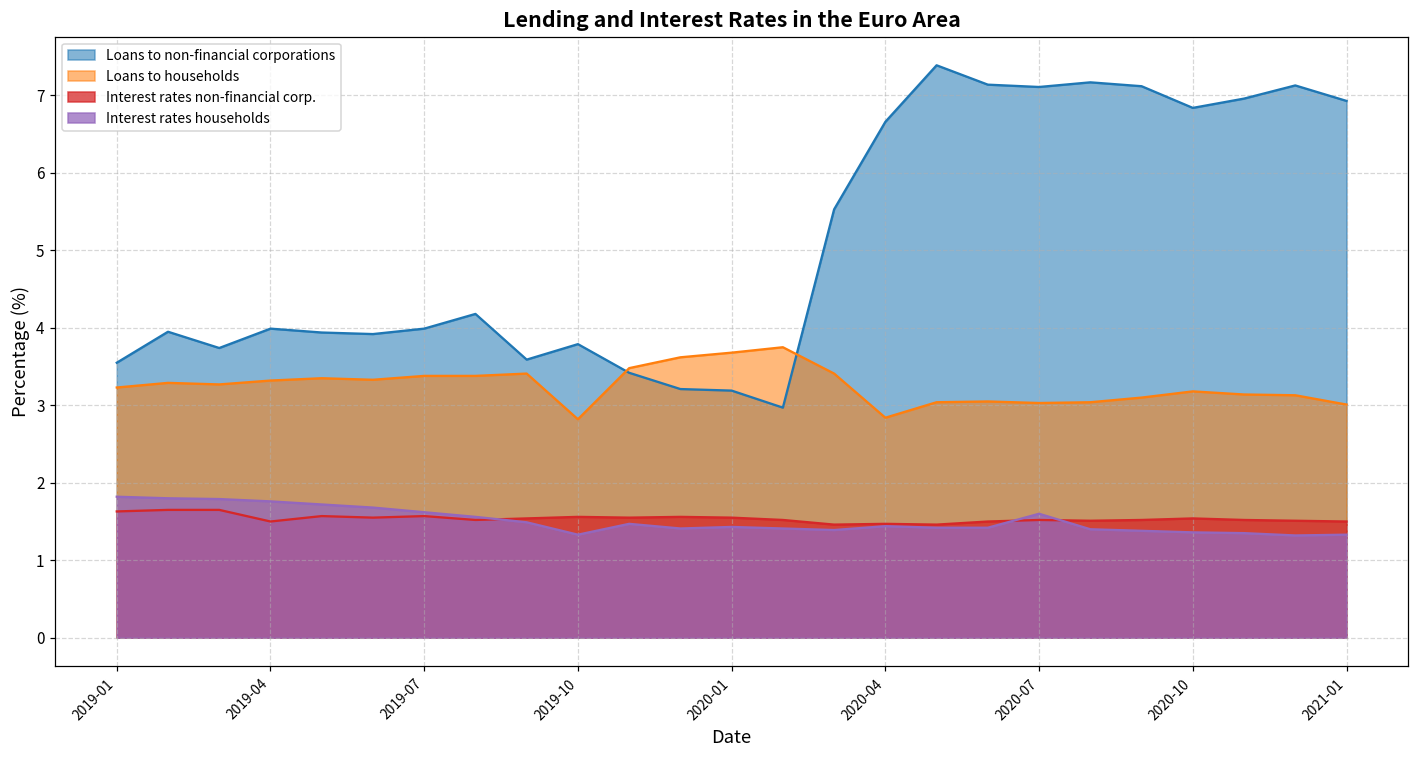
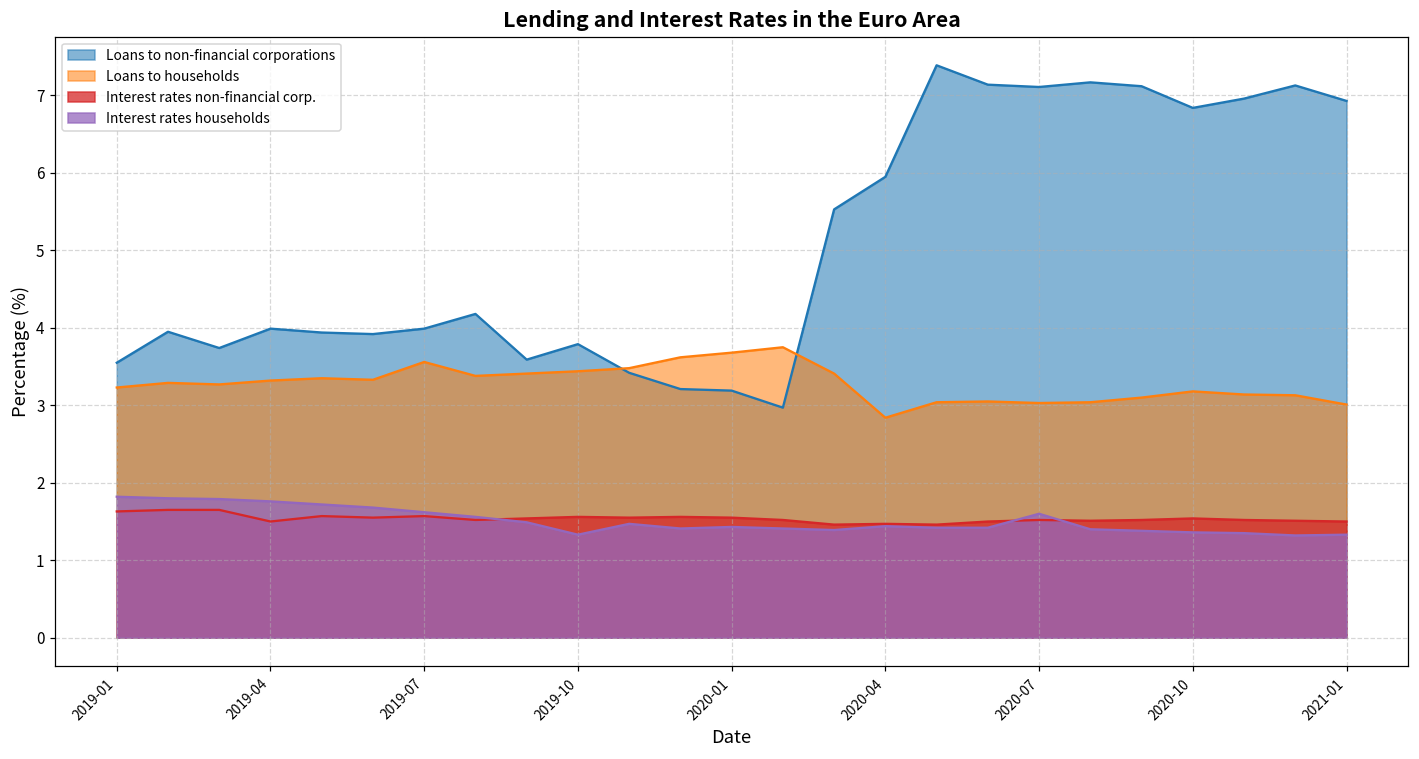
  {
    "Loans to non-financial corporations": {
      "2019-01": 3.6,
      "2019-04": 4.0,
      "2019-07": 4.0,
      "2019-10": 3.8,
      "2020-01": 3.2,
-     "2020-04": 6.7,
+     "2020-04": 6.0,
      "2020-07": 7.1,
      "2020-10": 6.8,
      "2021-01": 6.9
    },
    "Loans to households": {
      "2019-01": 3.2,
      "2019-04": 3.3,
-     "2019-07": 3.4,
-     "2019-10": 2.8,
+     "2019-07": 3.6,
+     "2019-10": 3.4,
      "2020-01": 3.7,
      "2020-04": 2.8,
      "2020-07": 3.0,
      "2020-10": 3.2,
      "2021-01": 3.0
    },
    "Interest rates non-financial corp.": {
      "2019-01": 1.6,
      "2019-04": 1.5,
      "2019-07": 1.6,
      "2019-10": 1.6,
      "2020-01": 1.6,
      "2020-07": 1.5,
      "2020-10": 1.5,
      "2021-01": 1.5
    },
    "Interest rates households": {
      "2019-01": 1.8,
      "2019-04": 1.8,
      "2019-07": 1.6,
      "2019-10": 1.3,
      "2020-01": 1.4,
      "2020-07": 1.6,
      "2020-10": 1.4,
      "2021-01": 1.3
    }
  }
